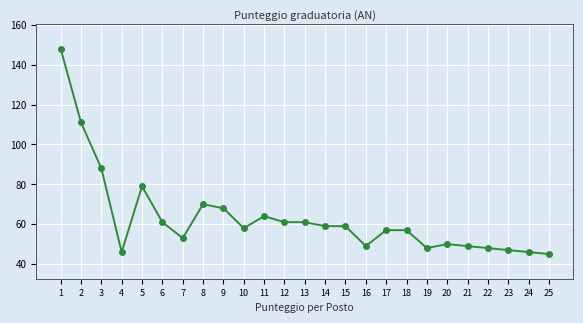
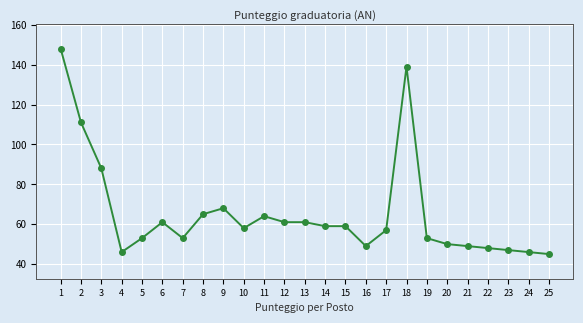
  {
    "1": 148,
    "2": 111,
    "3": 88,
    "4": 46,
-   "5": 79,
+   "5": 53,
    "6": 61,
    "7": 53,
-   "8": 70,
+   "8": 65,
    "9": 68,
    "10": 58,
    "11": 64,
    "12": 61,
    "13": 61,
    "14": 59,
    "15": 59,
    "16": 49,
    "17": 57,
-   "18": 57,
-   "19": 48,
+   "18": 139,
+   "19": 53,
    "20": 50,
    "21": 49,
    "22": 48,
    "23": 47,
    "24": 46,
    "25": 45
  }
